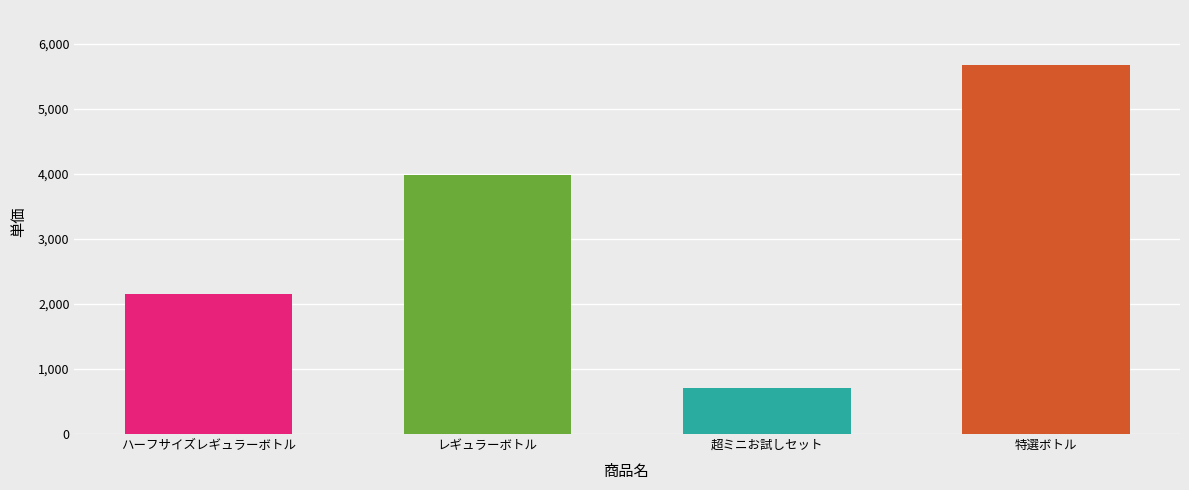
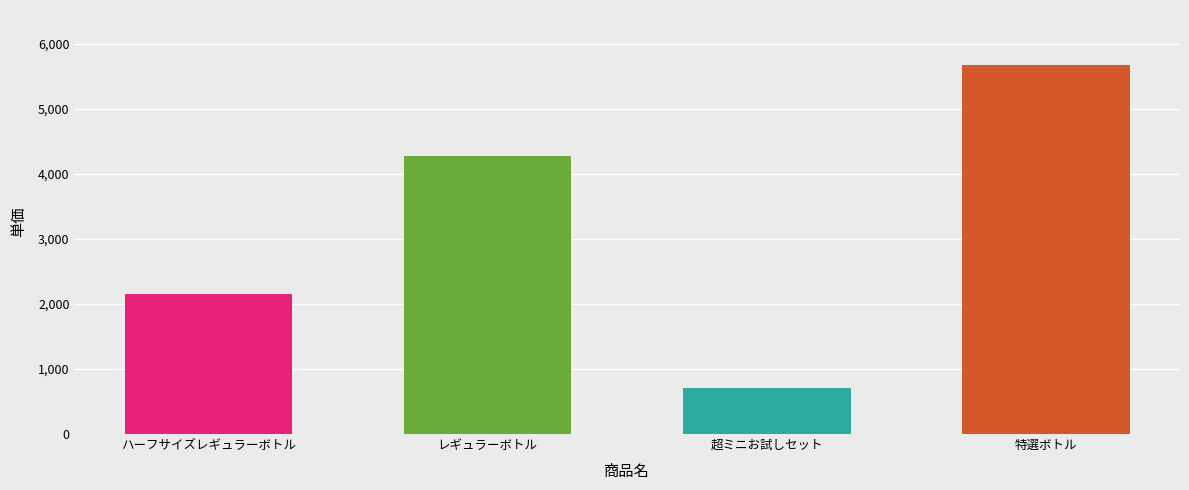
  {
    "ハーフサイズレギュラーボトル": "2,200",
-   "レギュラーボトル": "4,000",
+   "レギュラーボトル": "4,300",
    "超ミニお試しセット": "700",
    "特選ボトル": "5,700"
  }
